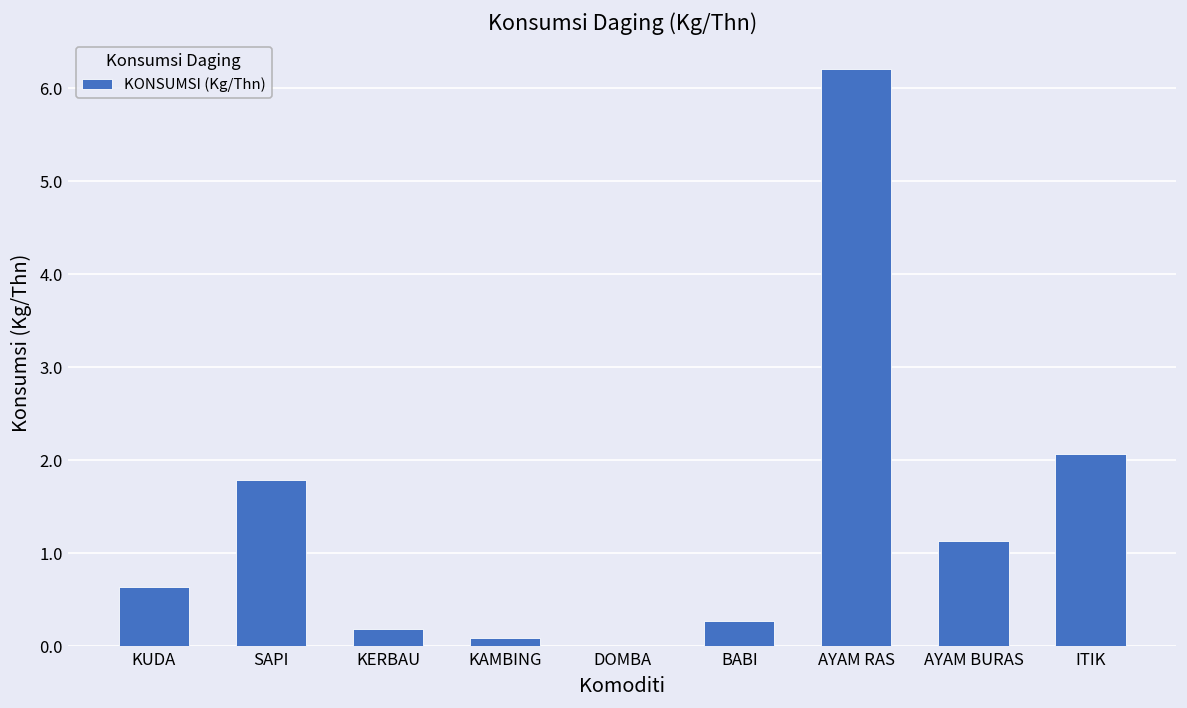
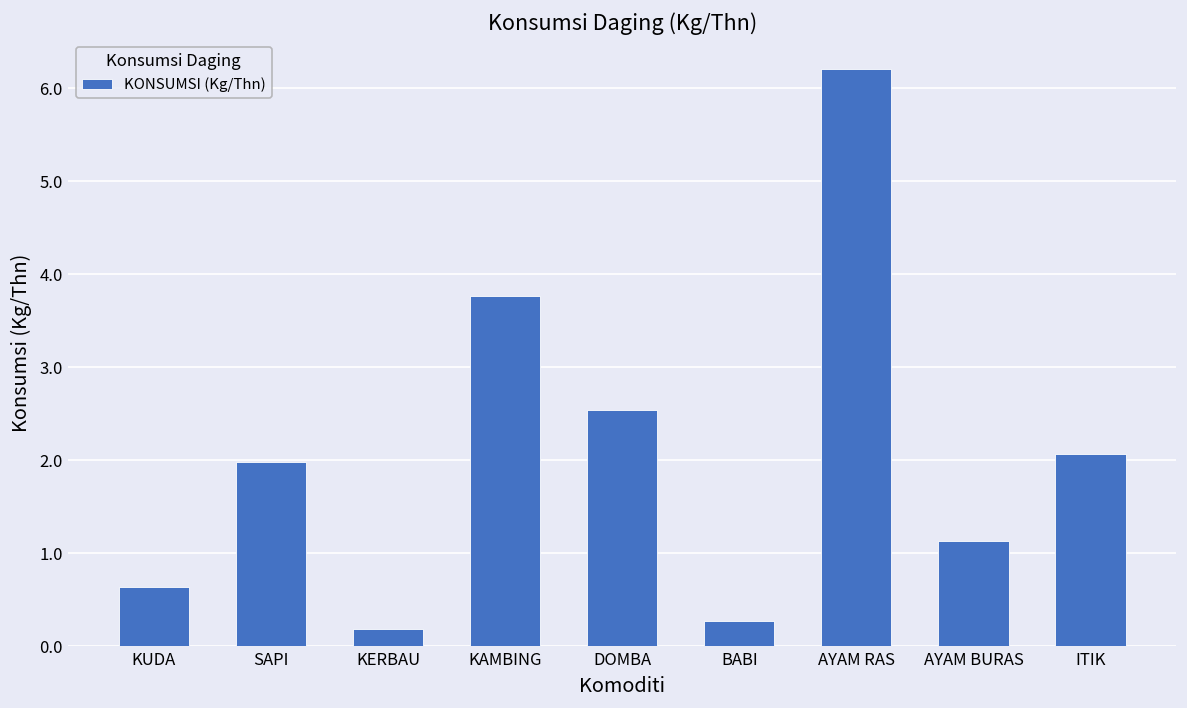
  {
    "KUDA": 0.6,
-   "SAPI": 1.8,
+   "SAPI": 2.0,
    "KERBAU": 0.2,
-   "KAMBING": 0.1,
-   "DOMBA": 0.0,
+   "KAMBING": 3.8,
+   "DOMBA": 2.5,
    "BABI": 0.3,
    "AYAM RAS": 6.2,
    "AYAM BURAS": 1.1,
    "ITIK": 2.1
  }
